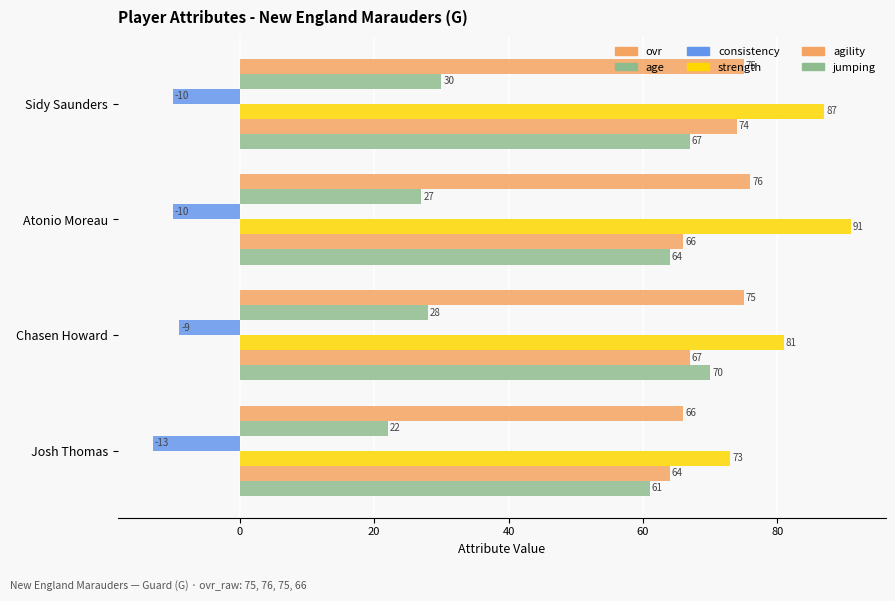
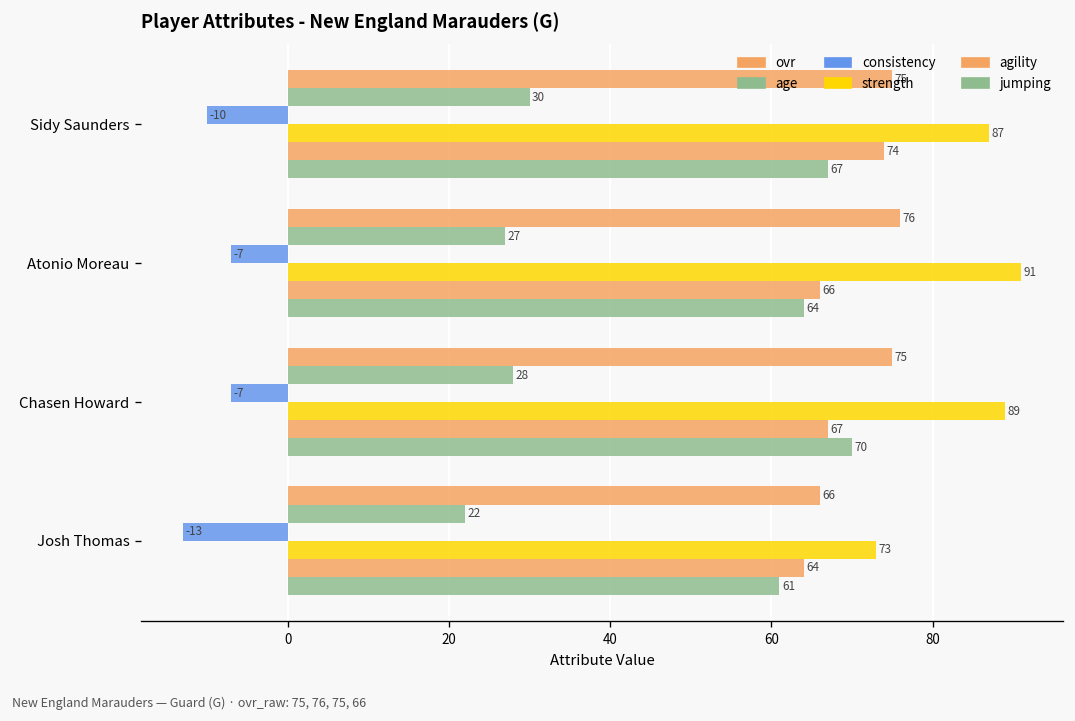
  {
    "consistency": {
      "Sidy Saunders": -10,
-     "Atonio Moreau": -10,
-     "Chasen Howard": -9,
+     "Atonio Moreau": -7,
+     "Chasen Howard": -7,
      "Josh Thomas": -13
    },
    "strength": {
      "Sidy Saunders": 87,
      "Atonio Moreau": 91,
-     "Chasen Howard": 81,
+     "Chasen Howard": 89,
      "Josh Thomas": 73
    }
  }
